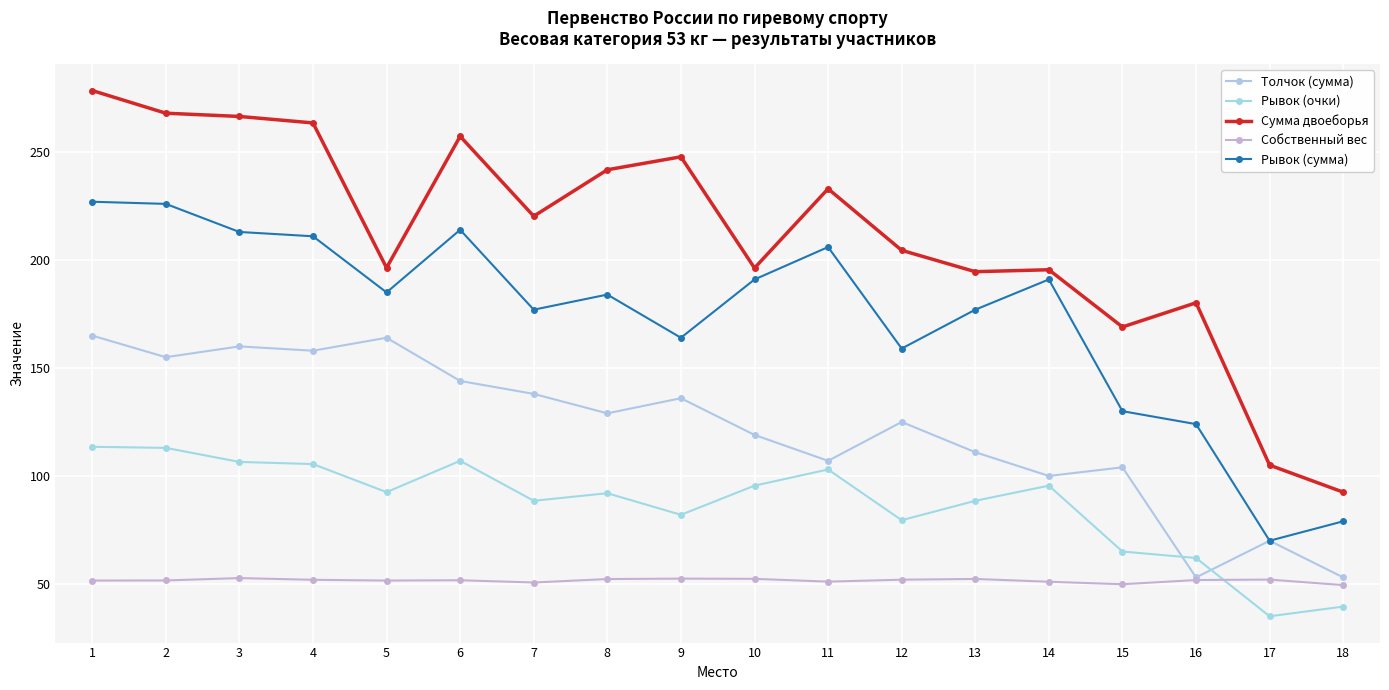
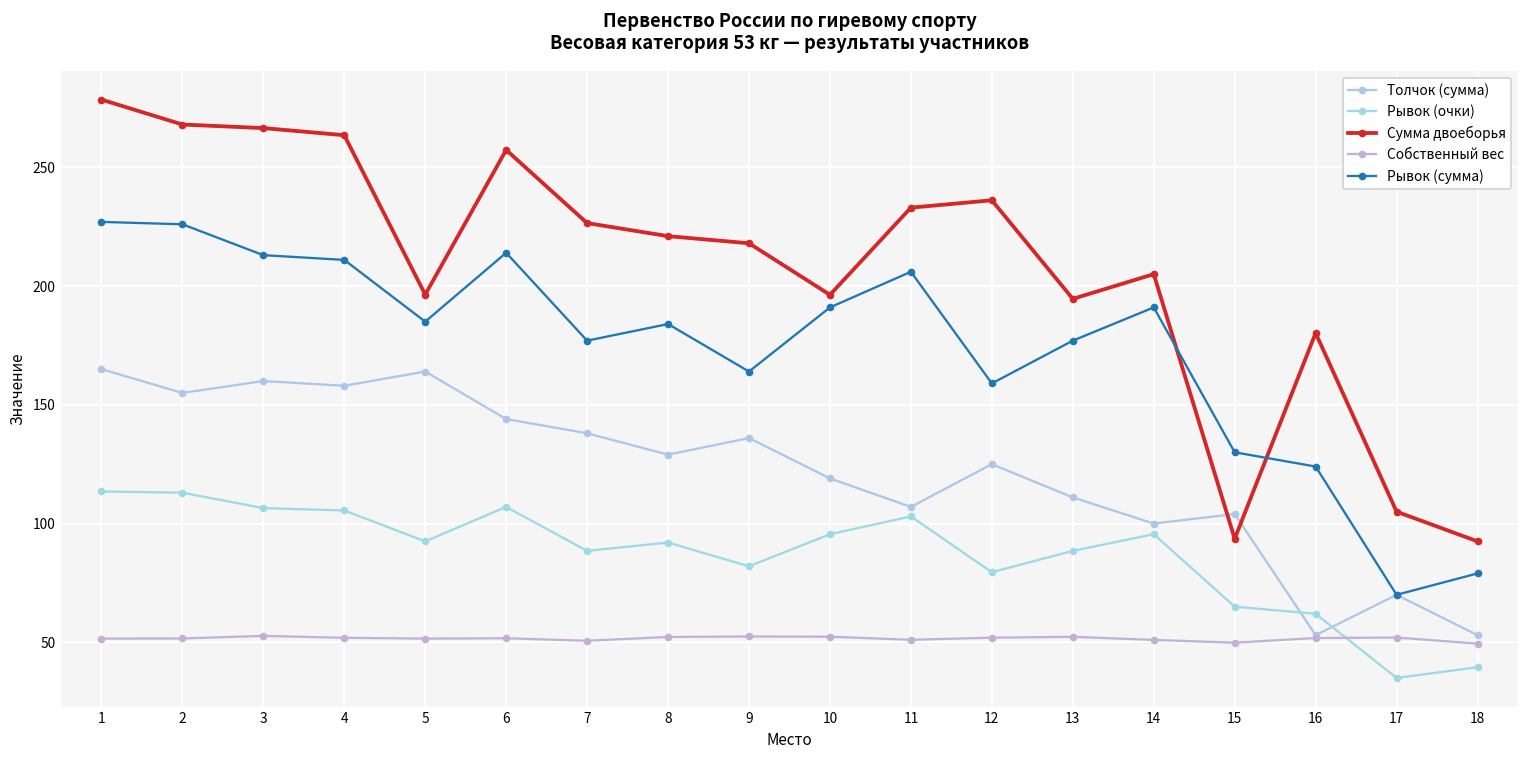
  {
    "Сумма двоеборья": {
      "1": 279,
      "2": 268,
      "3": 267,
      "4": 264,
      "5": 196,
      "6": 257,
-     "7": 220,
-     "8": 242,
-     "9": 248,
+     "7": 227,
+     "8": 221,
+     "9": 218,
      "10": 196,
      "11": 233,
-     "12": 205,
+     "12": 236,
      "13": 195,
-     "14": 196,
-     "15": 169,
+     "14": 205,
+     "15": 94,
      "16": 180,
      "17": 105,
      "18": 93
    },
    "Рывок (сумма)": {
      "1": 227,
      "2": 226,
      "3": 213,
      "4": 211,
      "5": 185,
      "6": 214,
      "7": 177,
      "8": 184,
      "9": 164,
      "10": 191,
      "11": 206,
      "12": 159,
      "13": 177,
      "14": 191,
      "15": 130,
      "16": 124,
      "18": 79
    }
  }
